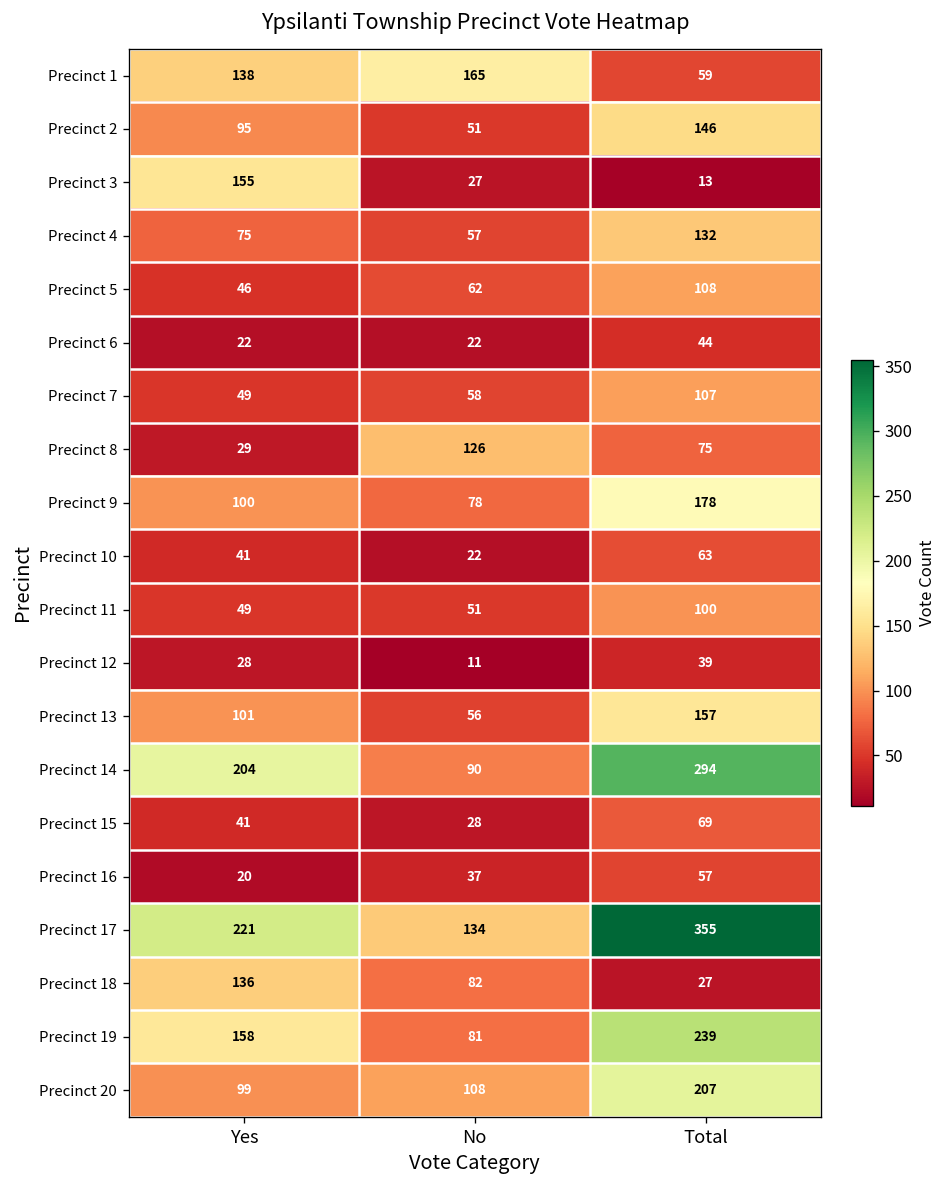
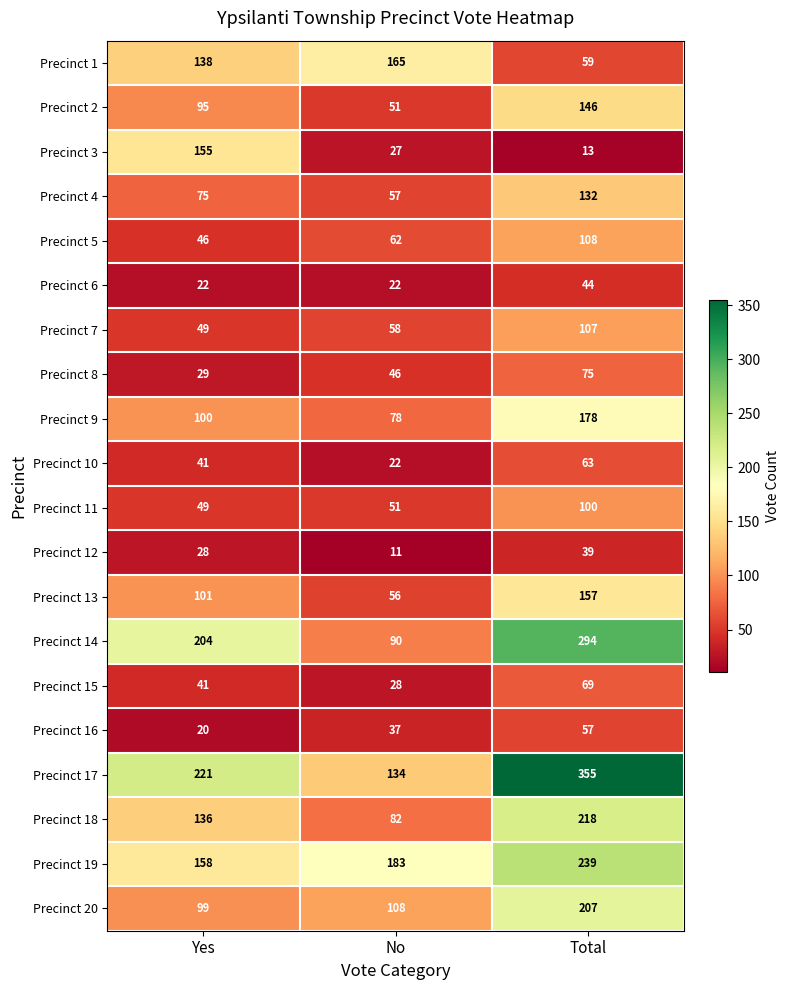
  {
    "Precinct 1": {
      "Yes": 138,
      "No": 165,
      "Total": 59
    },
    "Precinct 2": {
      "Yes": 95,
      "No": 51,
      "Total": 146
    },
    "Precinct 3": {
      "Yes": 155,
      "No": 27,
      "Total": 13
    },
    "Precinct 4": {
      "Yes": 75,
      "No": 57,
      "Total": 132
    },
    "Precinct 5": {
      "Yes": 46,
      "No": 62,
      "Total": 108
    },
    "Precinct 6": {
      "Yes": 22,
      "No": 22,
      "Total": 44
    },
    "Precinct 7": {
      "Yes": 49,
      "No": 58,
      "Total": 107
    },
    "Precinct 8": {
      "Yes": 29,
-     "No": 126,
+     "No": 46,
      "Total": 75
    },
    "Precinct 9": {
      "Yes": 100,
      "No": 78,
      "Total": 178
    },
    "Precinct 10": {
      "Yes": 41,
      "No": 22,
      "Total": 63
    },
    "Precinct 11": {
      "Yes": 49,
      "No": 51,
      "Total": 100
    },
    "Precinct 12": {
      "Yes": 28,
      "No": 11,
      "Total": 39
    },
    "Precinct 13": {
      "Yes": 101,
      "No": 56,
      "Total": 157
    },
    "Precinct 14": {
      "Yes": 204,
      "No": 90,
      "Total": 294
    },
    "Precinct 15": {
      "Yes": 41,
      "No": 28,
      "Total": 69
    },
    "Precinct 16": {
      "Yes": 20,
      "No": 37,
      "Total": 57
    },
    "Precinct 17": {
      "Yes": 221,
      "No": 134,
      "Total": 355
    },
    "Precinct 18": {
      "Yes": 136,
      "No": 82,
-     "Total": 27
+     "Total": 218
    },
    "Precinct 19": {
      "Yes": 158,
-     "No": 81,
+     "No": 183,
      "Total": 239
    },
    "Precinct 20": {
      "Yes": 99,
      "No": 108,
      "Total": 207
    }
  }
